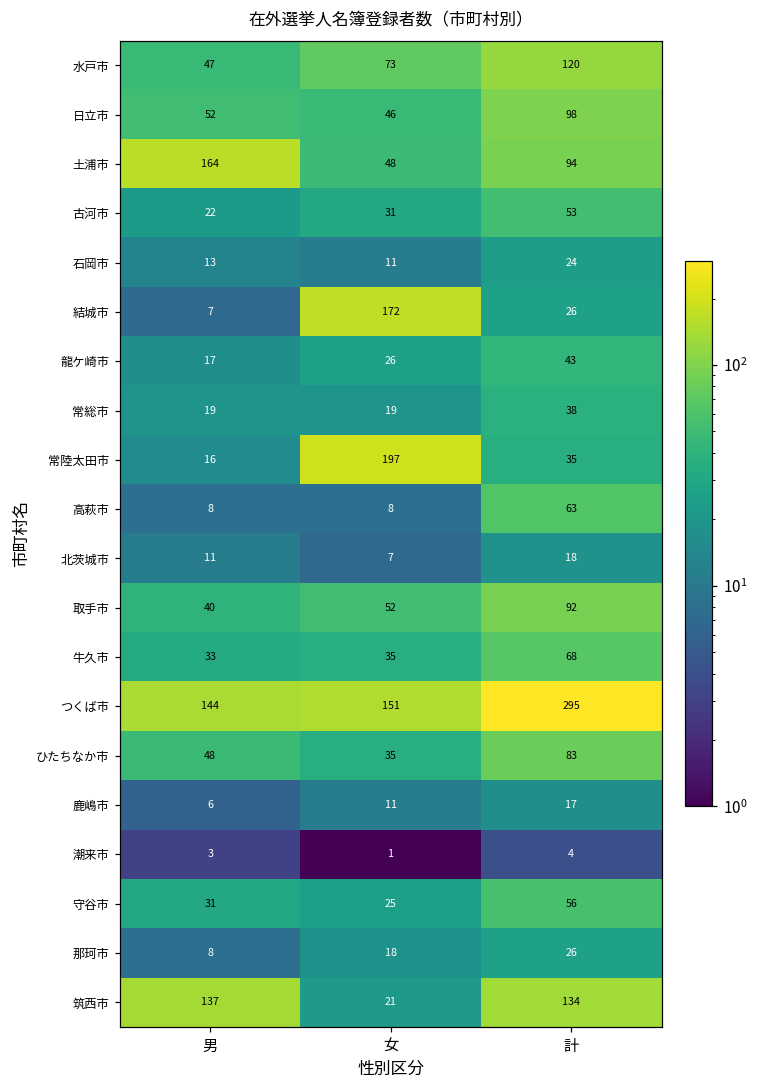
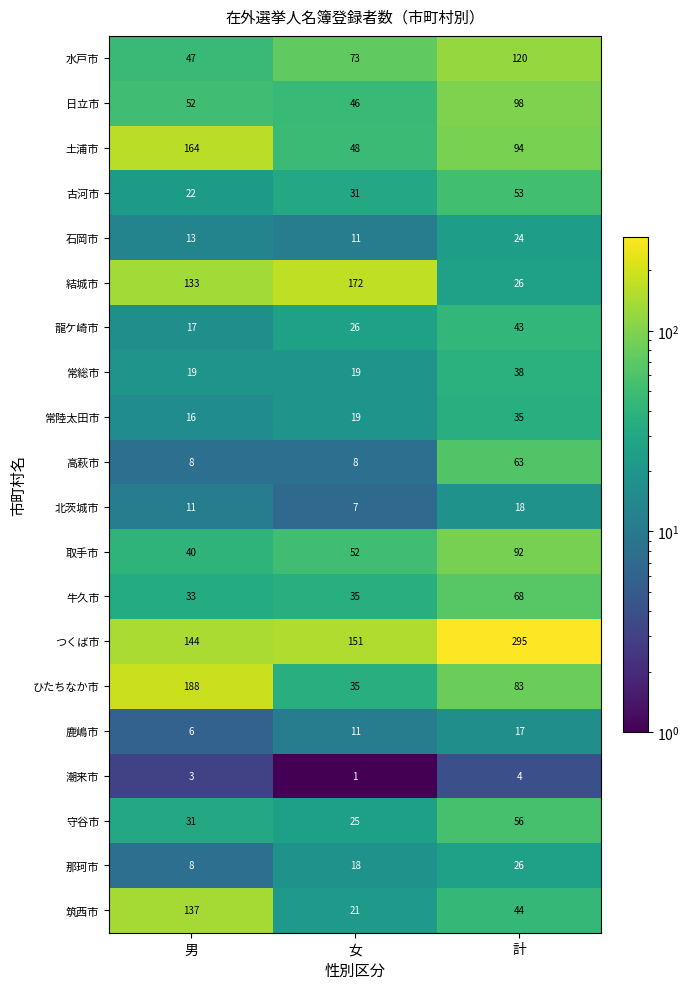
  {
    "水戸市": {
      "男": 47,
      "女": 73,
      "計": 120
    },
    "日立市": {
      "男": 52,
      "女": 46,
      "計": 98
    },
    "土浦市": {
      "男": 164,
      "女": 48,
      "計": 94
    },
    "古河市": {
      "男": 22,
      "女": 31,
      "計": 53
    },
    "石岡市": {
      "男": 13,
      "女": 11,
      "計": 24
    },
    "結城市": {
-     "男": 7,
+     "男": 133,
      "女": 172,
      "計": 26
    },
    "龍ケ崎市": {
      "男": 17,
      "女": 26,
      "計": 43
    },
    "常総市": {
      "男": 19,
      "女": 19,
      "計": 38
    },
    "常陸太田市": {
      "男": 16,
-     "女": 197,
+     "女": 19,
      "計": 35
    },
    "高萩市": {
      "男": 8,
      "女": 8,
      "計": 63
    },
    "北茨城市": {
      "男": 11,
      "女": 7,
      "計": 18
    },
    "取手市": {
      "男": 40,
      "女": 52,
      "計": 92
    },
    "牛久市": {
      "男": 33,
      "女": 35,
      "計": 68
    },
    "つくば市": {
      "男": 144,
      "女": 151,
      "計": 295
    },
    "ひたちなか市": {
-     "男": 48,
+     "男": 188,
      "女": 35,
      "計": 83
    },
    "鹿嶋市": {
      "男": 6,
      "女": 11,
      "計": 17
    },
    "潮来市": {
      "男": 3,
      "女": 1,
      "計": 4
    },
    "守谷市": {
      "男": 31,
      "女": 25,
      "計": 56
    },
    "那珂市": {
      "男": 8,
      "女": 18,
      "計": 26
    },
    "筑西市": {
      "男": 137,
      "女": 21,
-     "計": 134
+     "計": 44
    }
  }
